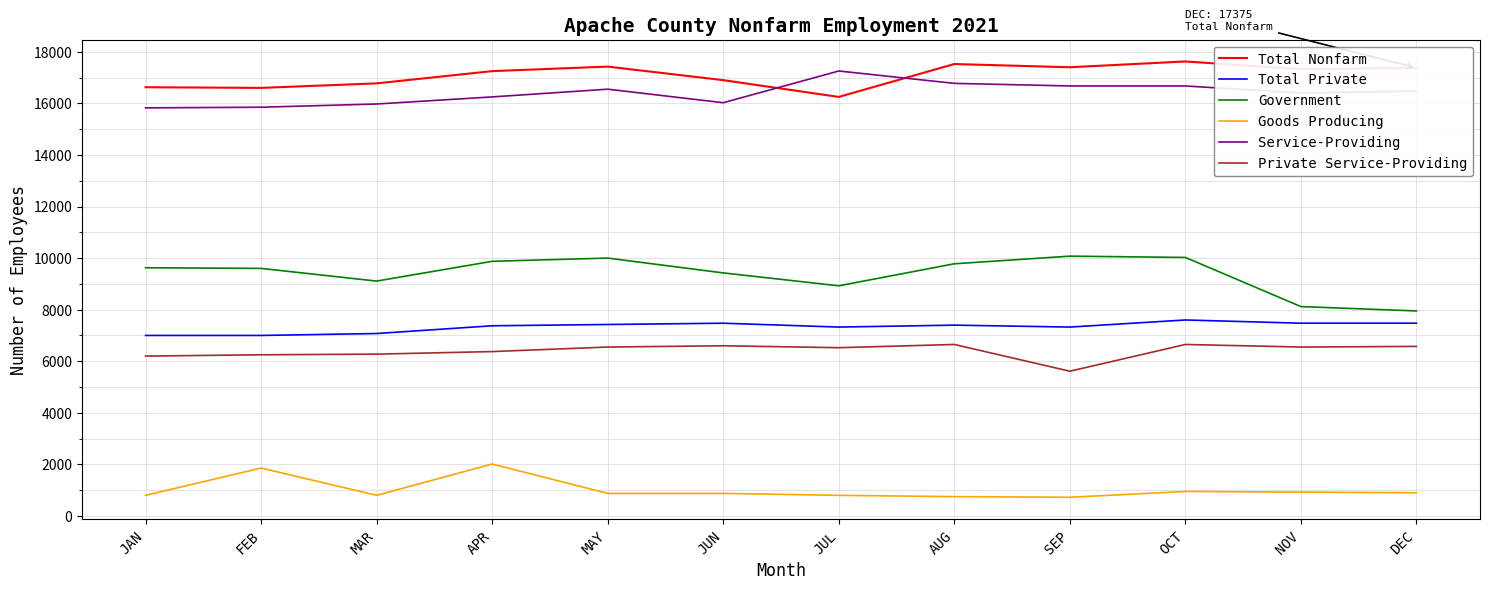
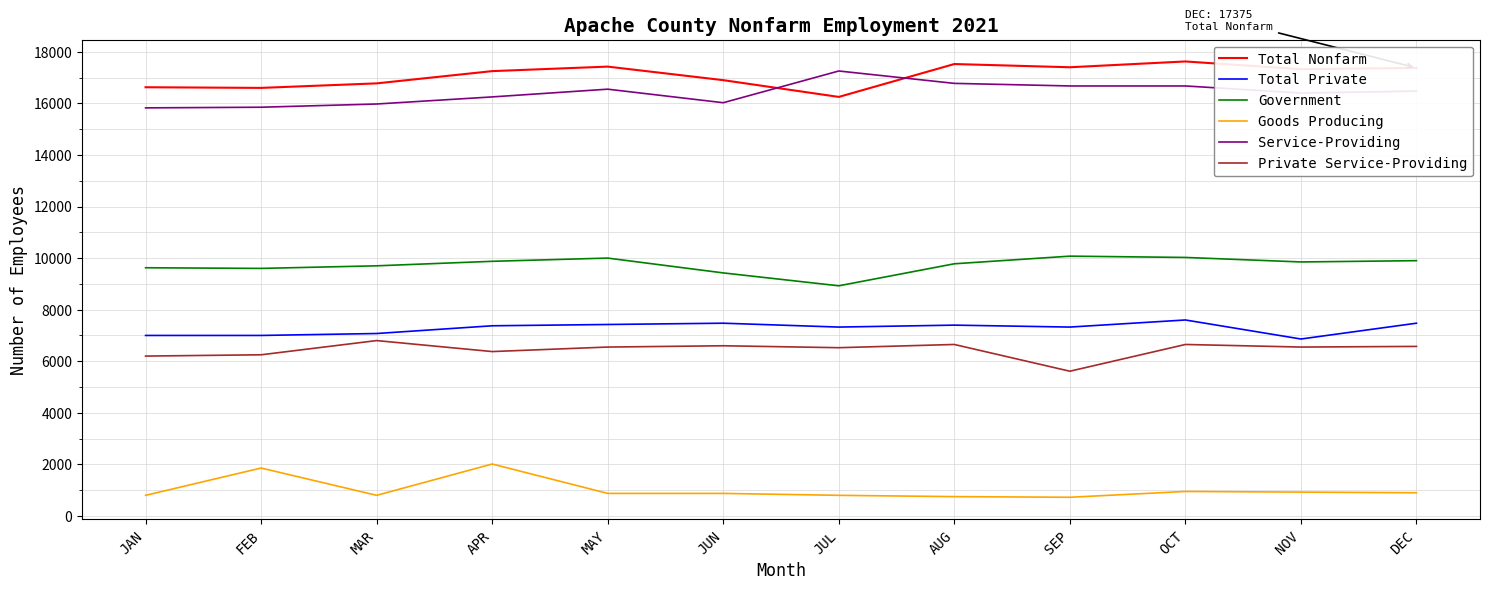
  {
    "Total Nonfarm": {
      "JAN": 16600,
      "FEB": 16600,
      "MAR": 16800,
      "APR": 17300,
      "MAY": 17400,
      "JUN": 16900,
      "JUL": 16300,
      "AUG": 17500,
      "SEP": 17400
    },
    "Total Private": {
      "JAN": 7000,
      "FEB": 7000,
      "MAR": 7100,
      "APR": 7400,
      "MAY": 7400,
      "JUN": 7500,
      "JUL": 7300,
      "AUG": 7400,
      "SEP": 7300,
      "OCT": 7600,
-     "NOV": 7500,
+     "NOV": 6900,
      "DEC": 7500
    },
    "Government": {
      "JAN": 9600,
      "FEB": 9600,
-     "MAR": 9100,
+     "MAR": 9700,
      "APR": 9900,
      "MAY": 10000,
      "JUN": 9400,
      "JUL": 8900,
      "AUG": 9800,
      "SEP": 10100,
      "OCT": 10000,
-     "NOV": 8100,
-     "DEC": 8000
+     "NOV": 9900,
+     "DEC": 9900
    },
    "Goods Producing": {
      "JAN": 800,
      "FEB": 1900,
      "MAR": 800,
      "APR": 2000,
      "MAY": 900,
      "JUN": 900,
      "JUL": 800,
      "AUG": 800,
      "SEP": 700,
      "OCT": 1000,
      "NOV": 900,
      "DEC": 900
    },
    "Service-Providing": {
      "JAN": 15800,
      "FEB": 15900,
      "MAR": 16000,
      "APR": 16300,
      "MAY": 16600,
      "JUN": 16000,
      "JUL": 17300,
      "AUG": 16800,
      "SEP": 16700,
      "OCT": 16700
    },
    "Private Service-Providing": {
      "JAN": 6200,
      "FEB": 6300,
-     "MAR": 6300,
+     "MAR": 6800,
      "APR": 6400,
      "MAY": 6600,
      "JUN": 6600,
      "JUL": 6500,
      "AUG": 6700,
      "SEP": 5600,
      "OCT": 6700,
      "NOV": 6600,
      "DEC": 6600
    }
  }
